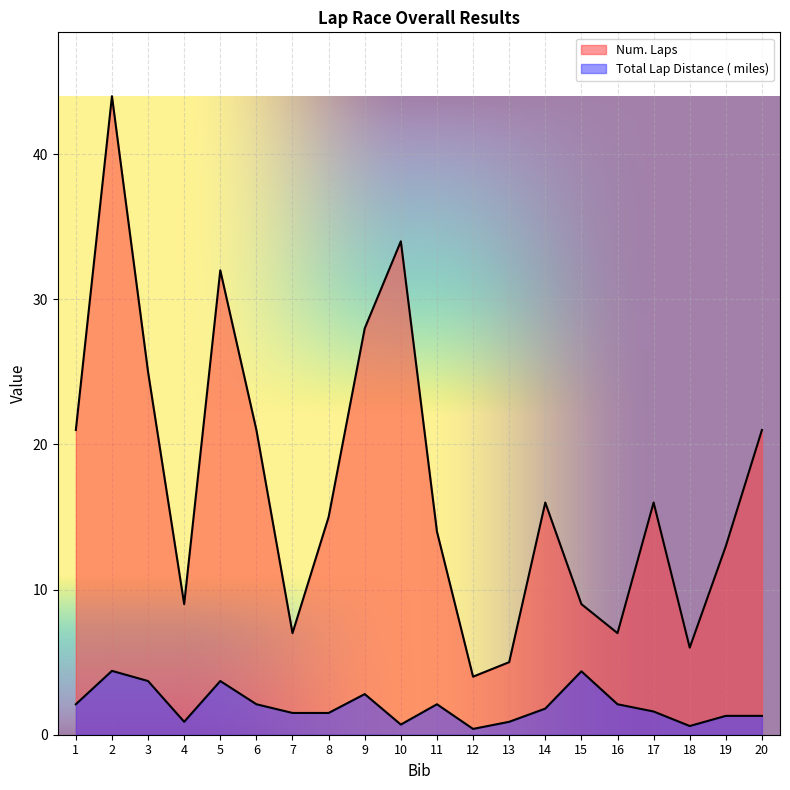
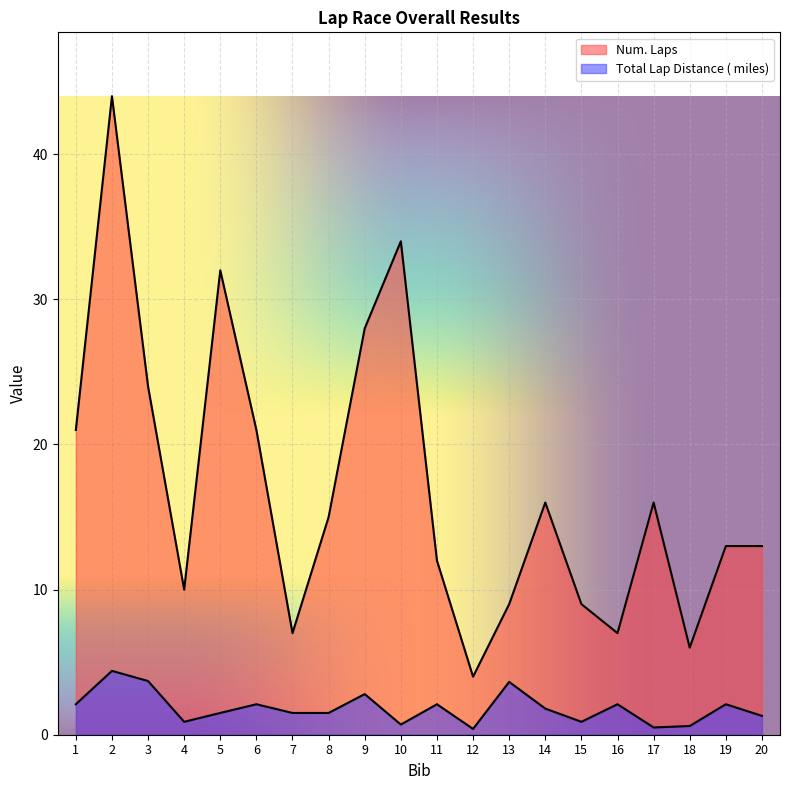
  {
    "Num. Laps": {
      "1": 21,
      "2": 44,
-     "3": 25,
-     "4": 9,
+     "3": 24,
+     "4": 10,
      "5": 32,
      "6": 21,
      "7": 7,
      "8": 15,
      "9": 28,
      "10": 34,
-     "11": 14,
+     "11": 12,
      "12": 4,
-     "13": 5,
+     "13": 9,
      "14": 16,
      "15": 9,
      "16": 7,
      "17": 16,
      "18": 6,
      "19": 13,
-     "20": 21
+     "20": 13
    },
    "Total Lap Distance ( miles)": {
      "1": 2.1,
      "2": 4.4,
      "3": 3.7,
      "4": 0.9,
-     "5": 3.7,
+     "5": 1.5,
      "6": 2.1,
      "7": 1.5,
      "8": 1.5,
      "9": 2.8,
      "10": 0.7,
      "11": 2.1,
      "12": 0.4,
-     "13": 0.9,
+     "13": 3.6,
      "14": 1.8,
-     "15": 4.4,
+     "15": 0.9,
      "16": 2.1,
-     "17": 1.6,
+     "17": 0.5,
      "18": 0.6,
-     "19": 1.3,
+     "19": 2.1,
      "20": 1.3
    }
  }
